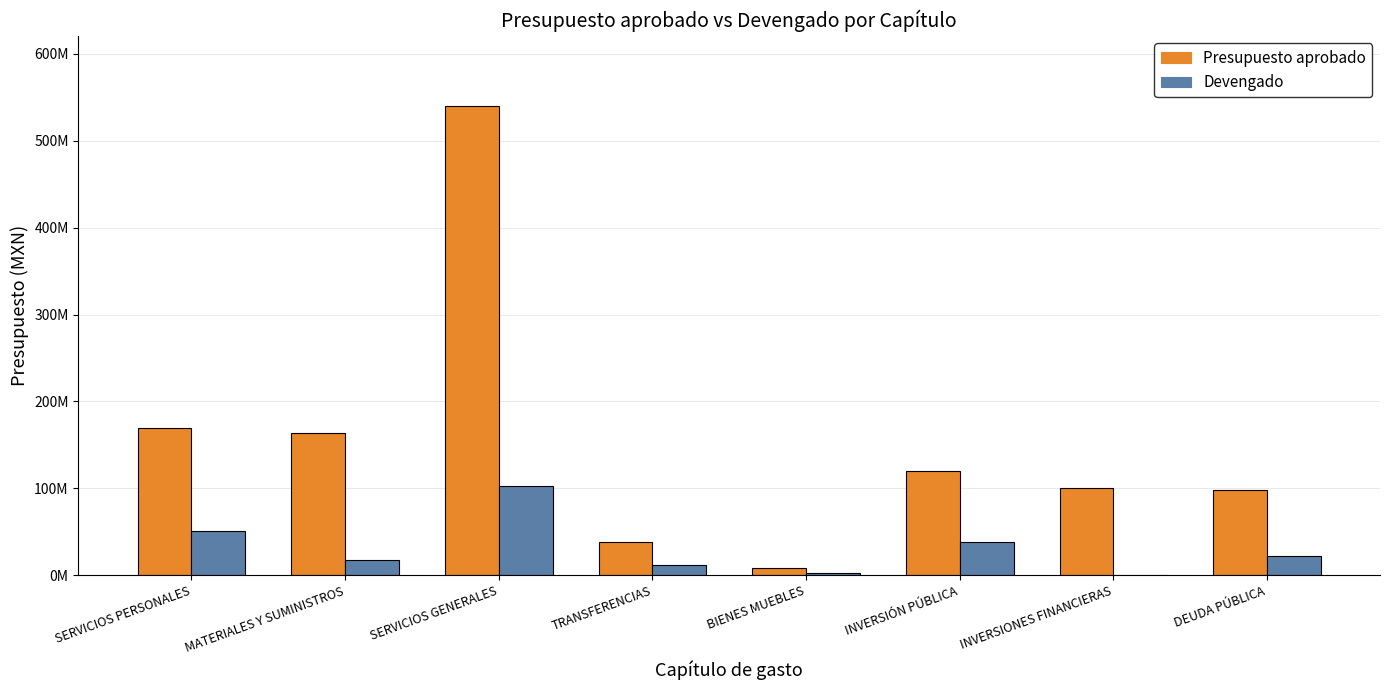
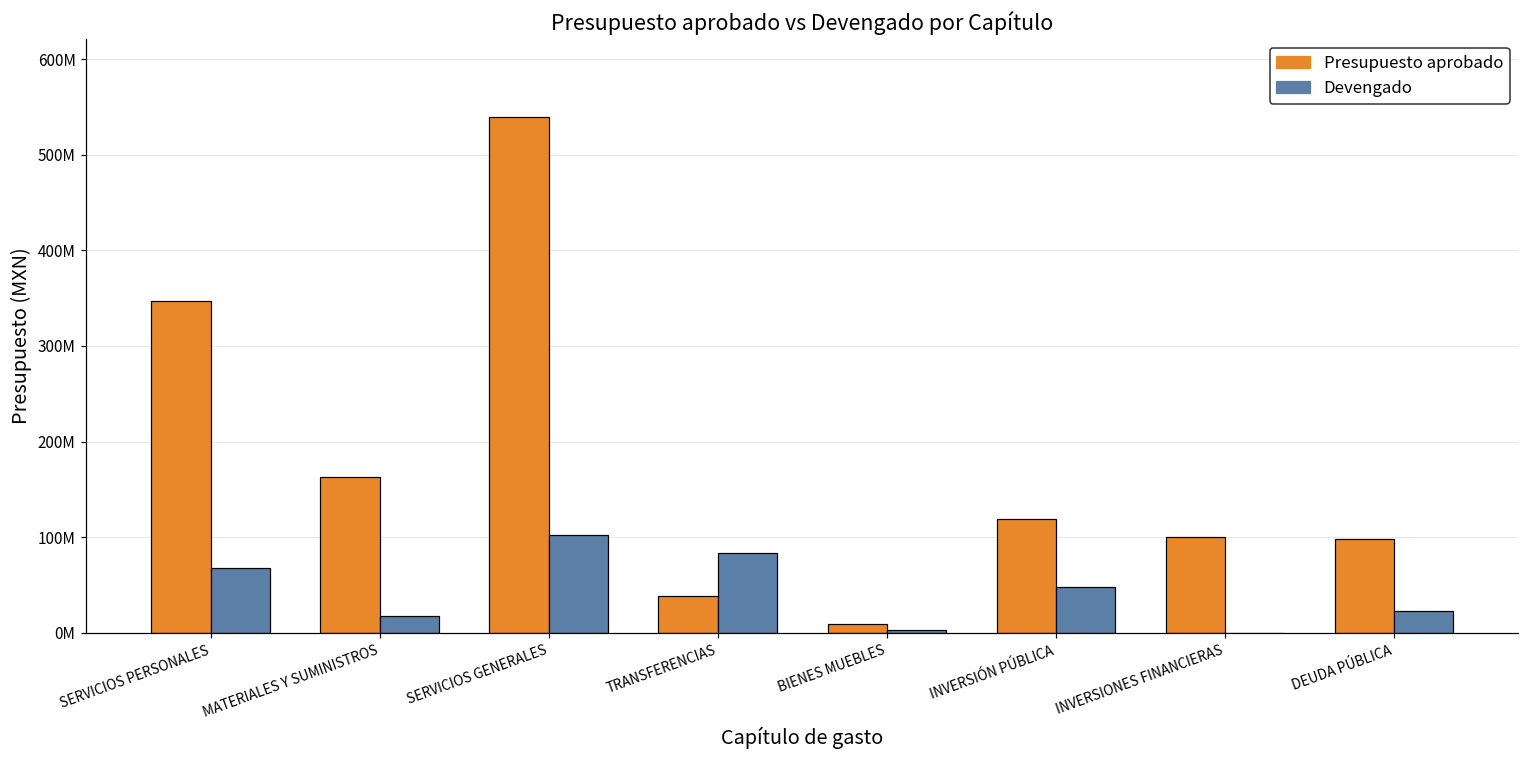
  {
    "Presupuesto aprobado": {
-     "SERVICIOS PERSONALES": 170000000,
+     "SERVICIOS PERSONALES": 350000000,
      "MATERIALES Y SUMINISTROS": 160000000,
      "SERVICIOS GENERALES": 540000000,
      "TRANSFERENCIAS": 40000000,
      "BIENES MUEBLES": 10000000,
      "INVERSIÓN PÚBLICA": 120000000,
      "INVERSIONES FINANCIERAS": 100000000,
      "DEUDA PÚBLICA": 100000000
    },
    "Devengado": {
-     "SERVICIOS PERSONALES": 50000000,
+     "SERVICIOS PERSONALES": 70000000,
      "MATERIALES Y SUMINISTROS": 20000000,
      "SERVICIOS GENERALES": 100000000,
-     "TRANSFERENCIAS": 10000000,
-     "INVERSIÓN PÚBLICA": 40000000,
+     "TRANSFERENCIAS": 80000000,
+     "INVERSIÓN PÚBLICA": 50000000,
      "INVERSIONES FINANCIERAS": 0,
      "DEUDA PÚBLICA": 20000000
    }
  }
